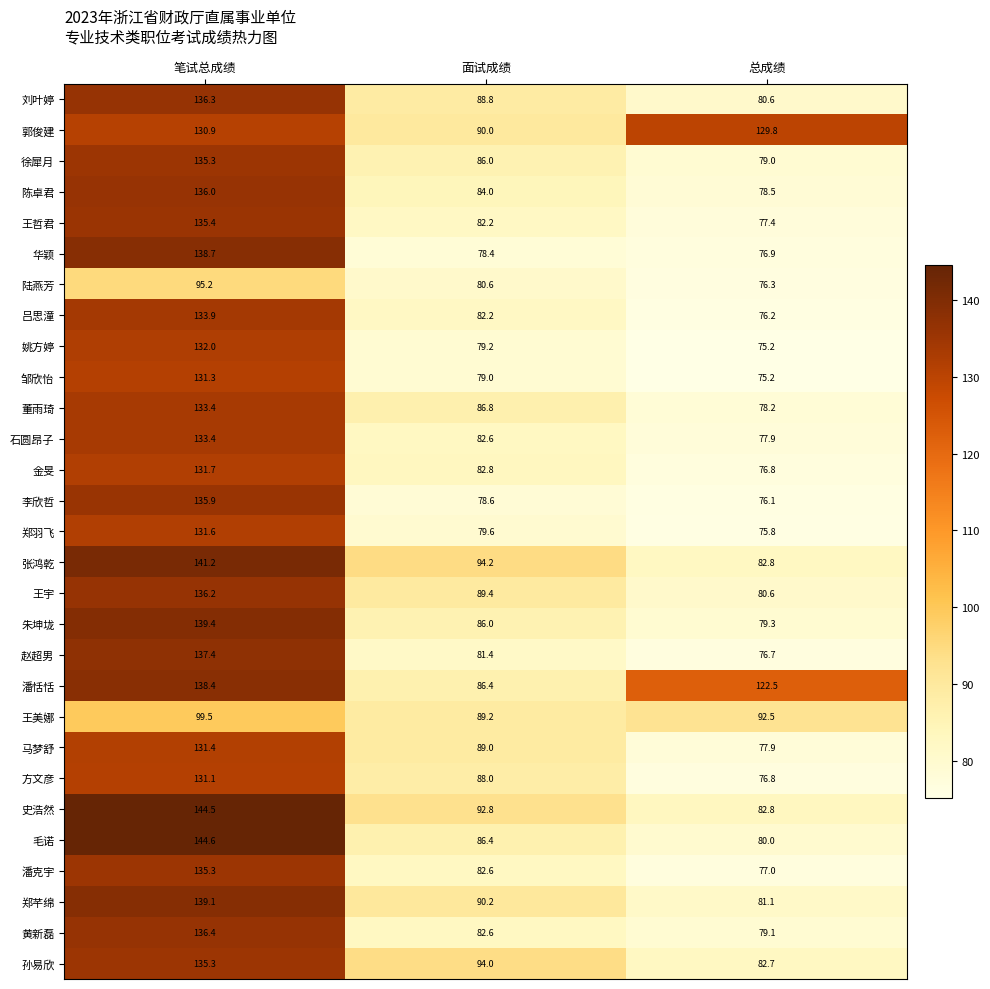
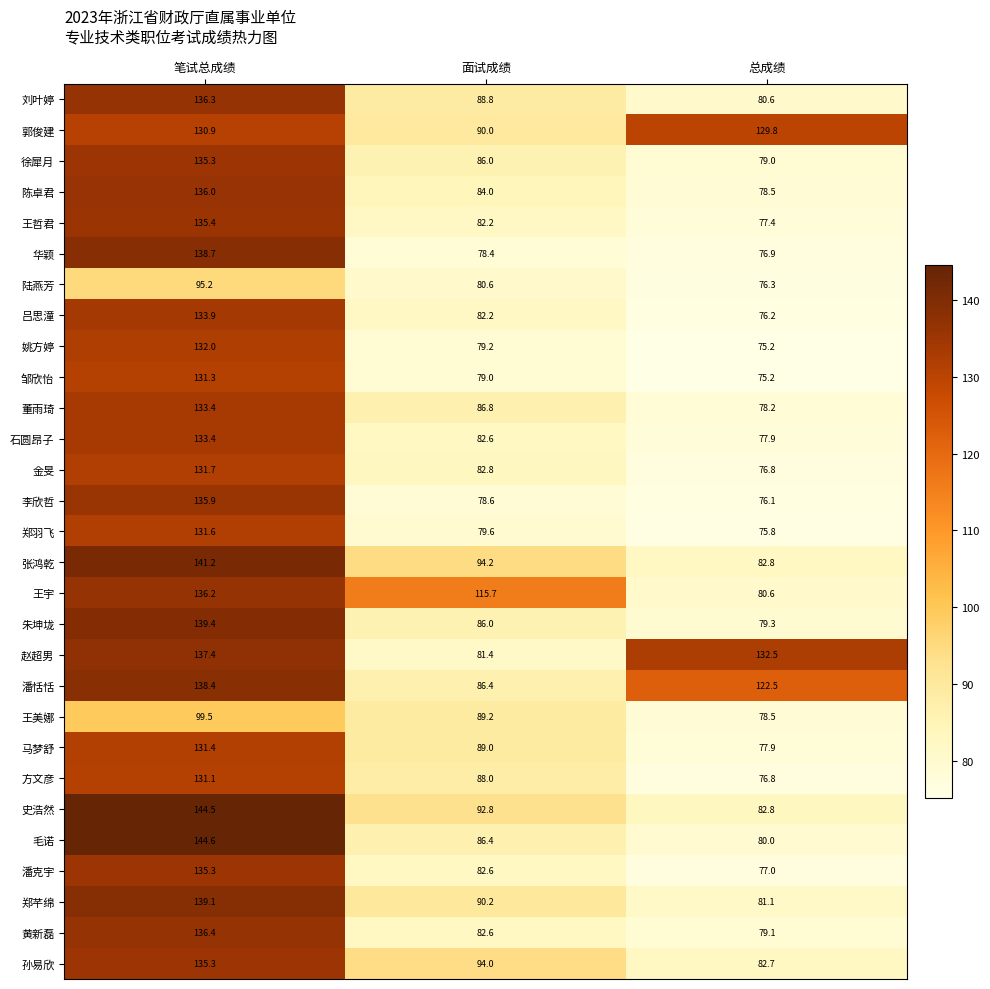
  {
    "刘叶婷": {
      "笔试总成绩": 136.3,
      "面试成绩": 88.8,
      "总成绩": 80.6
    },
    "郭俊建": {
      "笔试总成绩": 130.9,
      "面试成绩": 90.0,
      "总成绩": 129.8
    },
    "徐犀月": {
      "笔试总成绩": 135.3,
      "面试成绩": 86.0,
      "总成绩": 79.0
    },
    "陈卓君": {
      "笔试总成绩": 136.0,
      "面试成绩": 84.0,
      "总成绩": 78.5
    },
    "王哲君": {
      "笔试总成绩": 135.4,
      "面试成绩": 82.2,
      "总成绩": 77.4
    },
    "华颖": {
      "笔试总成绩": 138.7,
      "面试成绩": 78.4,
      "总成绩": 76.9
    },
    "陆燕芳": {
      "笔试总成绩": 95.2,
      "面试成绩": 80.6,
      "总成绩": 76.3
    },
    "吕思潼": {
      "笔试总成绩": 133.9,
      "面试成绩": 82.2,
      "总成绩": 76.2
    },
    "姚方婷": {
      "笔试总成绩": 132.0,
      "面试成绩": 79.2,
      "总成绩": 75.2
    },
    "邹欣怡": {
      "笔试总成绩": 131.3,
      "面试成绩": 79.0,
      "总成绩": 75.2
    },
    "董雨琦": {
      "笔试总成绩": 133.4,
      "面试成绩": 86.8,
      "总成绩": 78.2
    },
    "石圆昂子": {
      "笔试总成绩": 133.4,
      "面试成绩": 82.6,
      "总成绩": 77.9
    },
    "金旻": {
      "笔试总成绩": 131.7,
      "面试成绩": 82.8,
      "总成绩": 76.8
    },
    "李欣哲": {
      "笔试总成绩": 135.9,
      "面试成绩": 78.6,
      "总成绩": 76.1
    },
    "郑羽飞": {
      "笔试总成绩": 131.6,
      "面试成绩": 79.6,
      "总成绩": 75.8
    },
    "张鸿乾": {
      "笔试总成绩": 141.2,
      "面试成绩": 94.2,
      "总成绩": 82.8
    },
    "王宇": {
      "笔试总成绩": 136.2,
-     "面试成绩": 89.4,
+     "面试成绩": 115.7,
      "总成绩": 80.6
    },
    "朱坤垅": {
      "笔试总成绩": 139.4,
      "面试成绩": 86.0,
      "总成绩": 79.3
    },
    "赵超男": {
      "笔试总成绩": 137.4,
      "面试成绩": 81.4,
-     "总成绩": 76.7
+     "总成绩": 132.5
    },
    "潘恬恬": {
      "笔试总成绩": 138.4,
      "面试成绩": 86.4,
      "总成绩": 122.5
    },
    "王美娜": {
      "笔试总成绩": 99.5,
      "面试成绩": 89.2,
-     "总成绩": 92.5
+     "总成绩": 78.5
    },
    "马梦舒": {
      "笔试总成绩": 131.4,
      "面试成绩": 89.0,
      "总成绩": 77.9
    },
    "方文彦": {
      "笔试总成绩": 131.1,
      "面试成绩": 88.0,
      "总成绩": 76.8
    },
    "史浩然": {
      "笔试总成绩": 144.5,
      "面试成绩": 92.8,
      "总成绩": 82.8
    },
    "毛诺": {
      "笔试总成绩": 144.6,
      "面试成绩": 86.4,
      "总成绩": 80.0
    },
    "潘克宇": {
      "笔试总成绩": 135.3,
      "面试成绩": 82.6,
      "总成绩": 77.0
    },
    "郑芊绵": {
      "笔试总成绩": 139.1,
      "面试成绩": 90.2,
      "总成绩": 81.1
    },
    "黄新磊": {
      "笔试总成绩": 136.4,
      "面试成绩": 82.6,
      "总成绩": 79.1
    },
    "孙易欣": {
      "笔试总成绩": 135.3,
      "面试成绩": 94.0,
      "总成绩": 82.7
    }
  }
